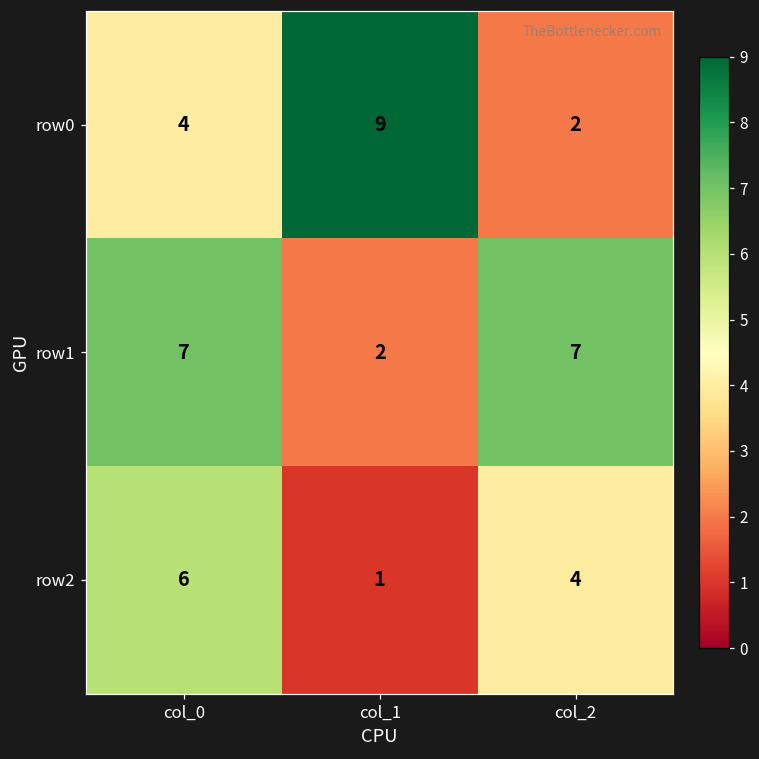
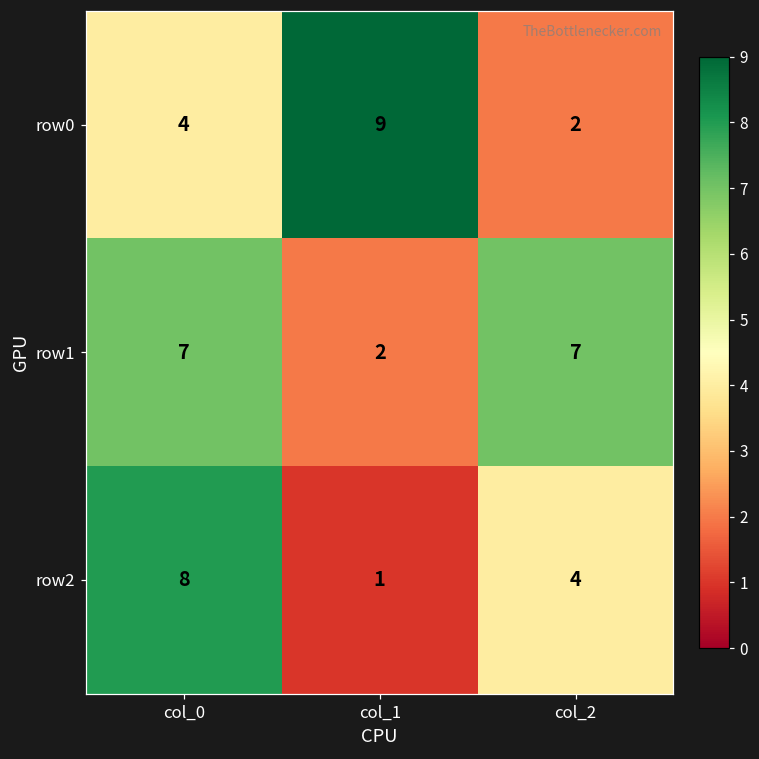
  {
    "row0": {
      "col_0": 4,
      "col_1": 9
    },
    "row1": {
      "col_0": 7,
      "col_1": 2,
      "col_2": 7
    },
    "row2": {
-     "col_0": 6,
+     "col_0": 8,
      "col_1": 1,
      "col_2": 4
    }
  }
